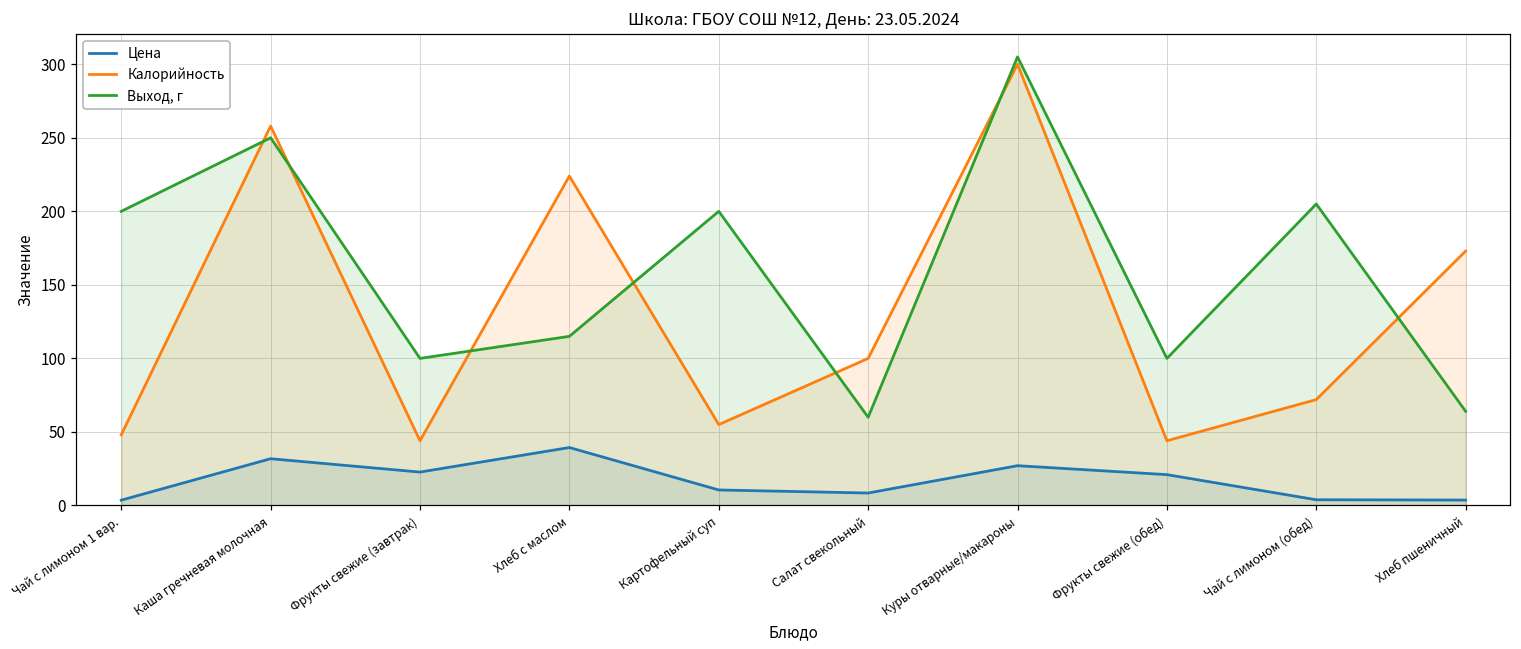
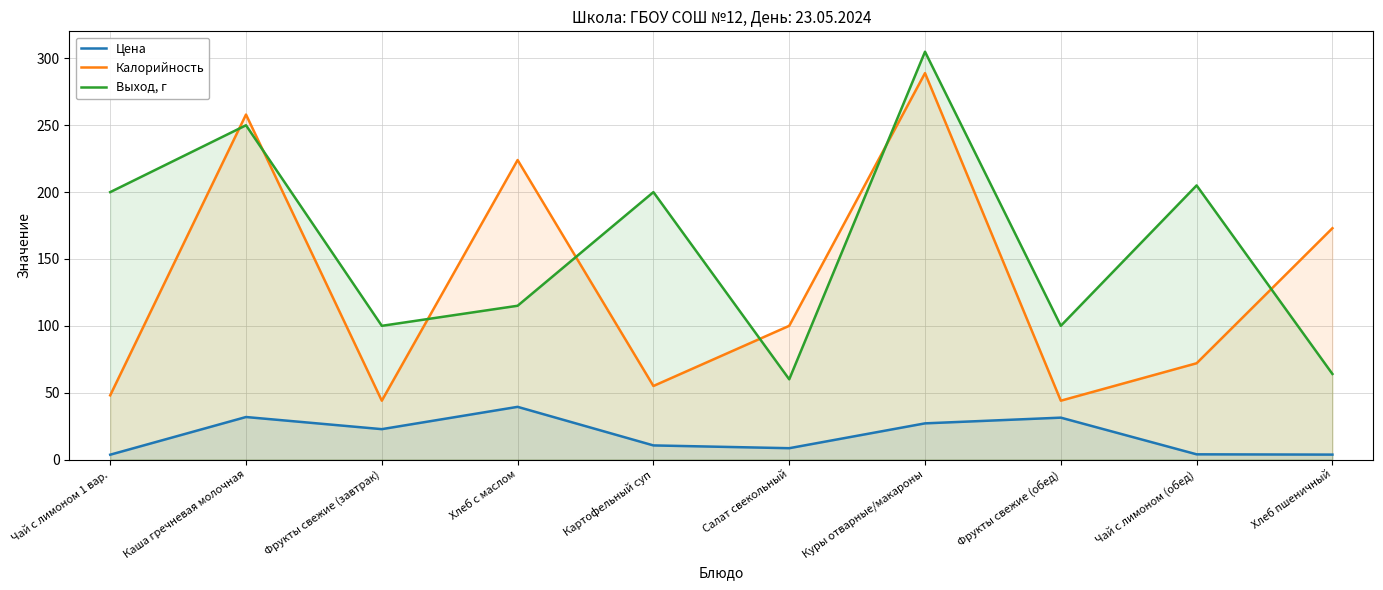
  {
    "Цена": {
      "Чай с лимоном 1 вар.": 4,
      "Каша гречневая молочная": 32,
      "Фрукты свежие (завтрак)": 23,
      "Хлеб с маслом": 39,
      "Картофельный суп": 11,
      "Салат свекольный": 8,
      "Куры отварные/макароны": 27,
-     "Фрукты свежие (обед)": 21,
+     "Фрукты свежие (обед)": 31,
      "Чай с лимоном (обед)": 4,
      "Хлеб пшеничный": 4
    },
    "Калорийность": {
      "Чай с лимоном 1 вар.": 48,
      "Каша гречневая молочная": 258,
      "Фрукты свежие (завтрак)": 44,
      "Хлеб с маслом": 224,
      "Картофельный суп": 55,
      "Салат свекольный": 100,
-     "Куры отварные/макароны": 300,
+     "Куры отварные/макароны": 289,
      "Фрукты свежие (обед)": 44,
      "Чай с лимоном (обед)": 72,
      "Хлеб пшеничный": 173
    },
    "Выход, г": {
      "Чай с лимоном 1 вар.": 200,
      "Каша гречневая молочная": 250,
      "Фрукты свежие (завтрак)": 100,
      "Хлеб с маслом": 115,
      "Картофельный суп": 200,
      "Салат свекольный": 60,
      "Куры отварные/макароны": 305,
      "Фрукты свежие (обед)": 100,
      "Чай с лимоном (обед)": 205,
      "Хлеб пшеничный": 64
    }
  }
